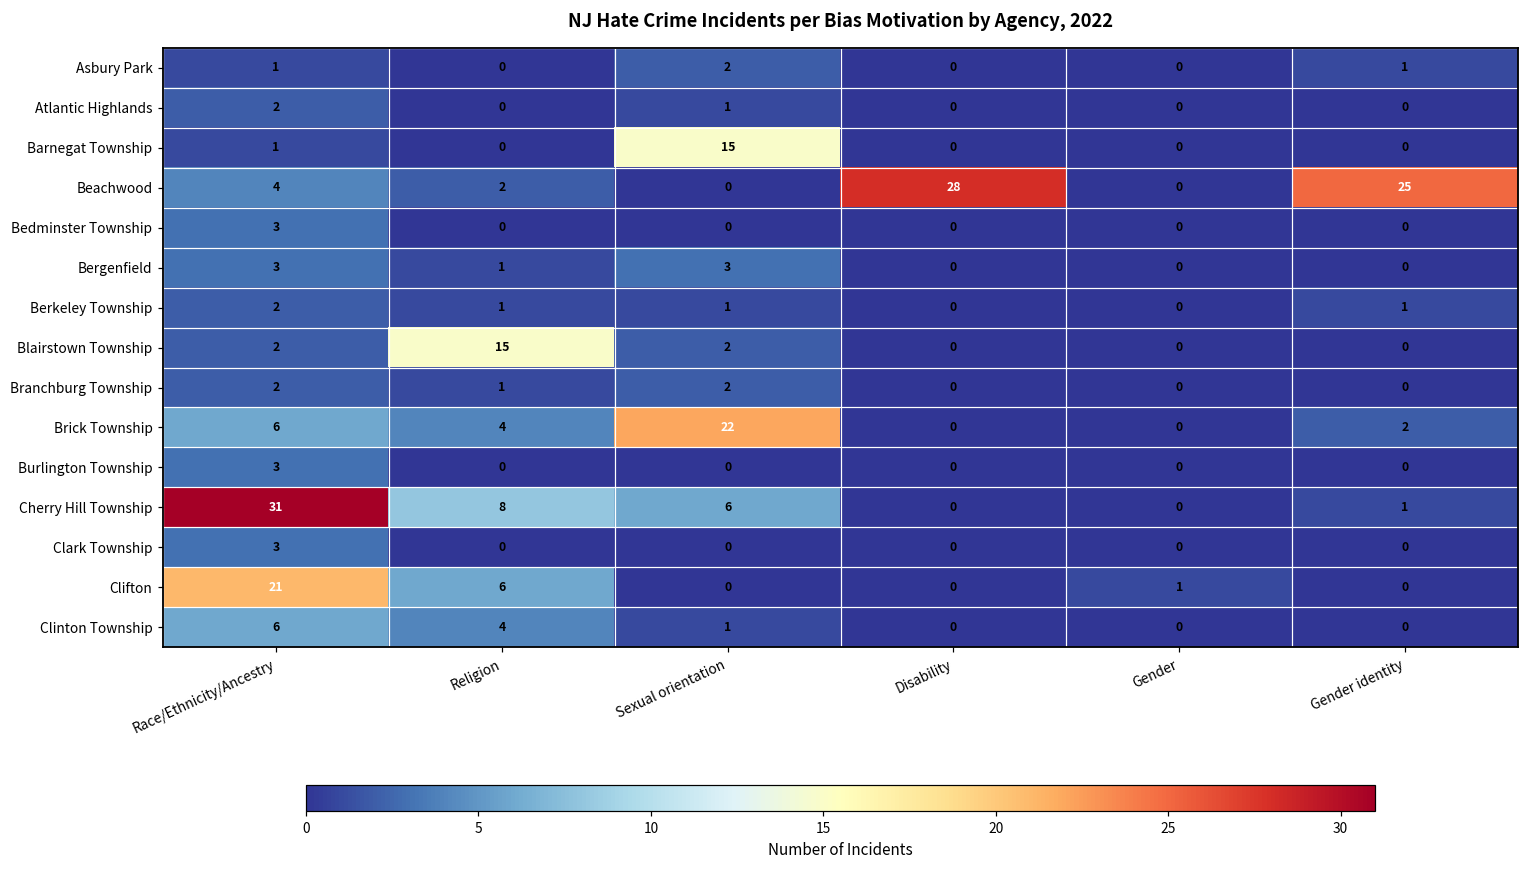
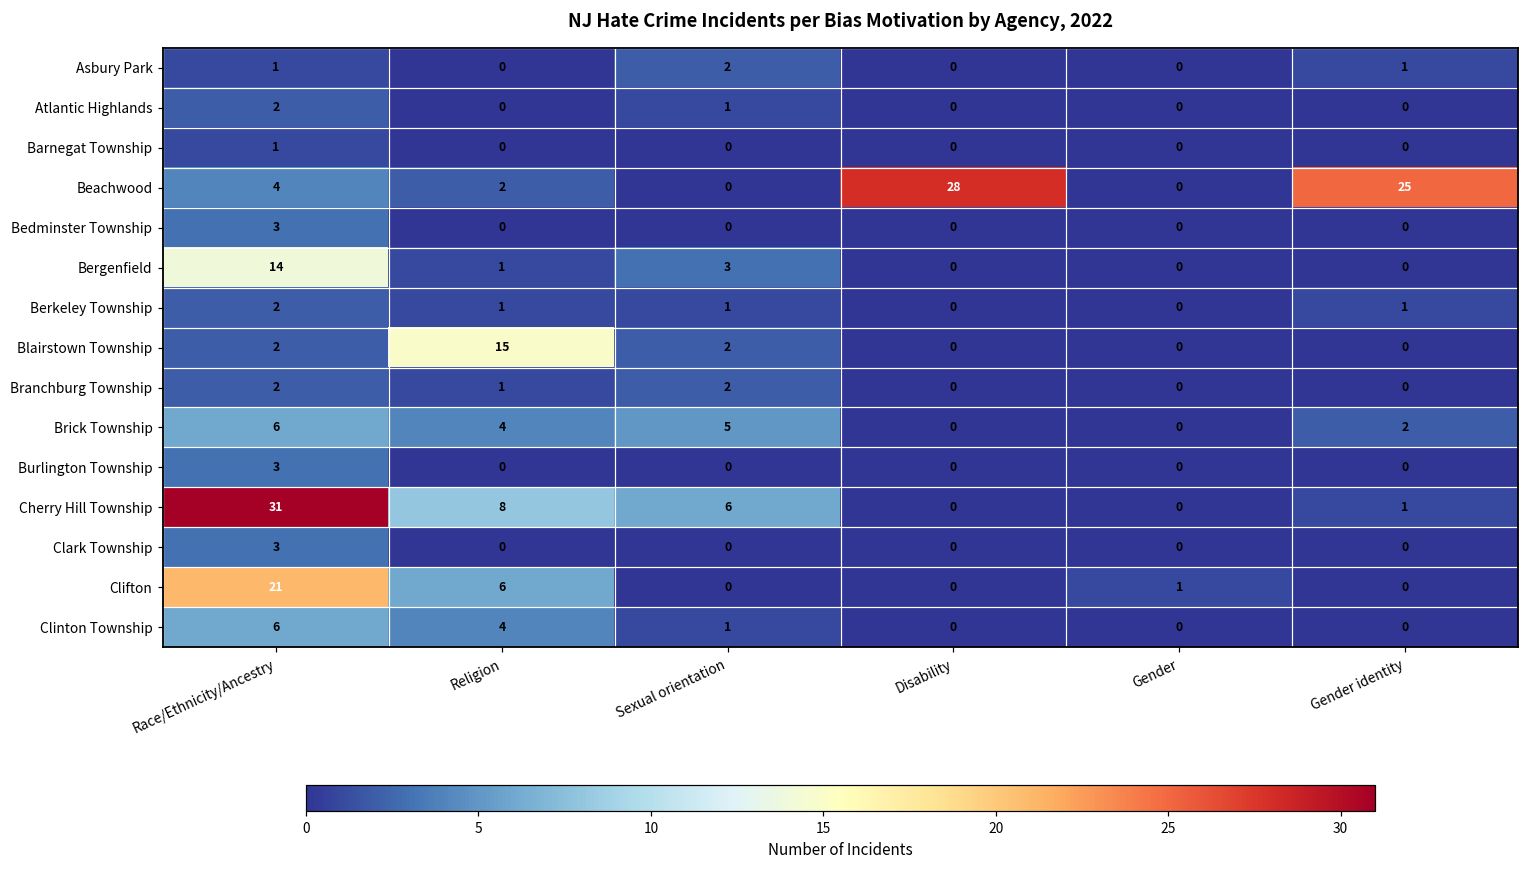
  {
    "Asbury Park": {
      "Race/Ethnicity/Ancestry": 1,
      "Religion": 0,
      "Sexual orientation": 2,
      "Disability": 0,
      "Gender": 0,
      "Gender identity": 1
    },
    "Atlantic Highlands": {
      "Race/Ethnicity/Ancestry": 2,
      "Religion": 0,
      "Sexual orientation": 1,
      "Disability": 0,
      "Gender": 0,
      "Gender identity": 0
    },
    "Barnegat Township": {
      "Race/Ethnicity/Ancestry": 1,
      "Religion": 0,
-     "Sexual orientation": 15,
+     "Sexual orientation": 0,
      "Disability": 0,
      "Gender": 0,
      "Gender identity": 0
    },
    "Beachwood": {
      "Race/Ethnicity/Ancestry": 4,
      "Religion": 2,
      "Sexual orientation": 0,
      "Disability": 28,
      "Gender": 0,
      "Gender identity": 25
    },
    "Bedminster Township": {
      "Race/Ethnicity/Ancestry": 3,
      "Religion": 0,
      "Sexual orientation": 0,
      "Disability": 0,
      "Gender": 0,
      "Gender identity": 0
    },
    "Bergenfield": {
-     "Race/Ethnicity/Ancestry": 3,
+     "Race/Ethnicity/Ancestry": 14,
      "Religion": 1,
      "Sexual orientation": 3,
      "Disability": 0,
      "Gender": 0,
      "Gender identity": 0
    },
    "Berkeley Township": {
      "Race/Ethnicity/Ancestry": 2,
      "Religion": 1,
      "Sexual orientation": 1,
      "Disability": 0,
      "Gender": 0,
      "Gender identity": 1
    },
    "Blairstown Township": {
      "Race/Ethnicity/Ancestry": 2,
      "Religion": 15,
      "Sexual orientation": 2,
      "Disability": 0,
      "Gender": 0,
      "Gender identity": 0
    },
    "Branchburg Township": {
      "Race/Ethnicity/Ancestry": 2,
      "Religion": 1,
      "Sexual orientation": 2,
      "Disability": 0,
      "Gender": 0,
      "Gender identity": 0
    },
    "Brick Township": {
      "Race/Ethnicity/Ancestry": 6,
      "Religion": 4,
-     "Sexual orientation": 22,
+     "Sexual orientation": 5,
      "Disability": 0,
      "Gender": 0,
      "Gender identity": 2
    },
    "Burlington Township": {
      "Race/Ethnicity/Ancestry": 3,
      "Religion": 0,
      "Sexual orientation": 0,
      "Disability": 0,
      "Gender": 0,
      "Gender identity": 0
    },
    "Cherry Hill Township": {
      "Race/Ethnicity/Ancestry": 31,
      "Religion": 8,
      "Sexual orientation": 6,
      "Disability": 0,
      "Gender": 0,
      "Gender identity": 1
    },
    "Clark Township": {
      "Race/Ethnicity/Ancestry": 3,
      "Religion": 0,
      "Sexual orientation": 0,
      "Disability": 0,
      "Gender": 0,
      "Gender identity": 0
    },
    "Clifton": {
      "Race/Ethnicity/Ancestry": 21,
      "Religion": 6,
      "Sexual orientation": 0,
      "Disability": 0,
      "Gender": 1,
      "Gender identity": 0
    },
    "Clinton Township": {
      "Race/Ethnicity/Ancestry": 6,
      "Religion": 4,
      "Sexual orientation": 1,
      "Disability": 0,
      "Gender": 0,
      "Gender identity": 0
    }
  }
